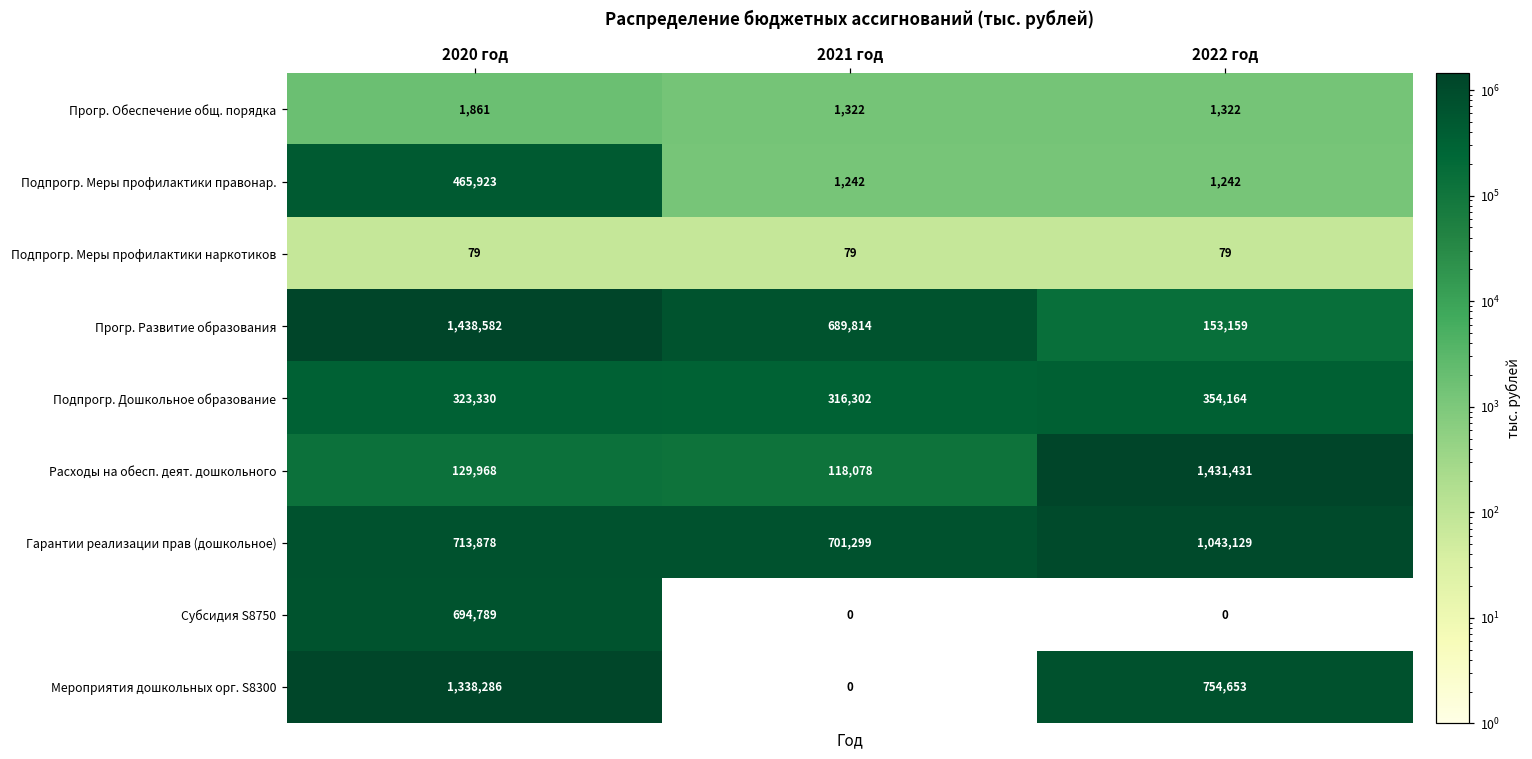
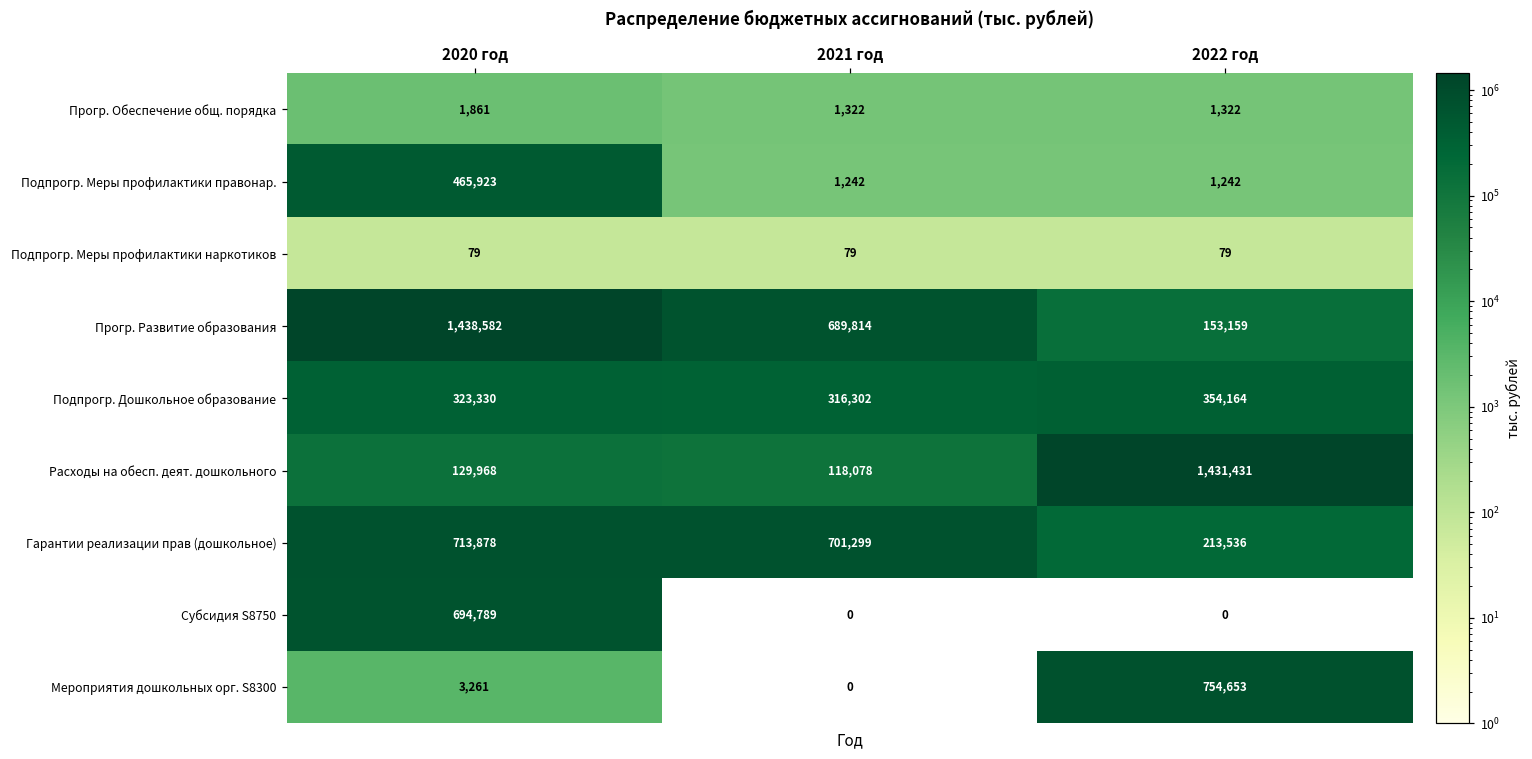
  {
    "Прогр. Обеспечение общ. порядка": {
      "2020 год": "1,861",
      "2021 год": "1,322",
      "2022 год": "1,322"
    },
    "Подпрогр. Меры профилактики правонар.": {
      "2020 год": "465,923",
      "2021 год": "1,242",
      "2022 год": "1,242"
    },
    "Подпрогр. Меры профилактики наркотиков": {
      "2020 год": "79",
      "2021 год": "79",
      "2022 год": "79"
    },
    "Прогр. Развитие образования": {
      "2020 год": "1,438,582",
      "2021 год": "689,814",
      "2022 год": "153,159"
    },
    "Подпрогр. Дошкольное образование": {
      "2020 год": "323,330",
      "2021 год": "316,302",
      "2022 год": "354,164"
    },
    "Расходы на обесп. деят. дошкольного": {
      "2020 год": "129,968",
      "2021 год": "118,078",
      "2022 год": "1,431,431"
    },
    "Гарантии реализации прав (дошкольное)": {
      "2020 год": "713,878",
      "2021 год": "701,299",
-     "2022 год": "1,043,129"
+     "2022 год": "213,536"
    },
    "Субсидия S8750": {
      "2020 год": "694,789",
      "2021 год": "0",
      "2022 год": "0"
    },
    "Мероприятия дошкольных орг. S8300": {
-     "2020 год": "1,338,286",
+     "2020 год": "3,261",
      "2021 год": "0",
      "2022 год": "754,653"
    }
  }
